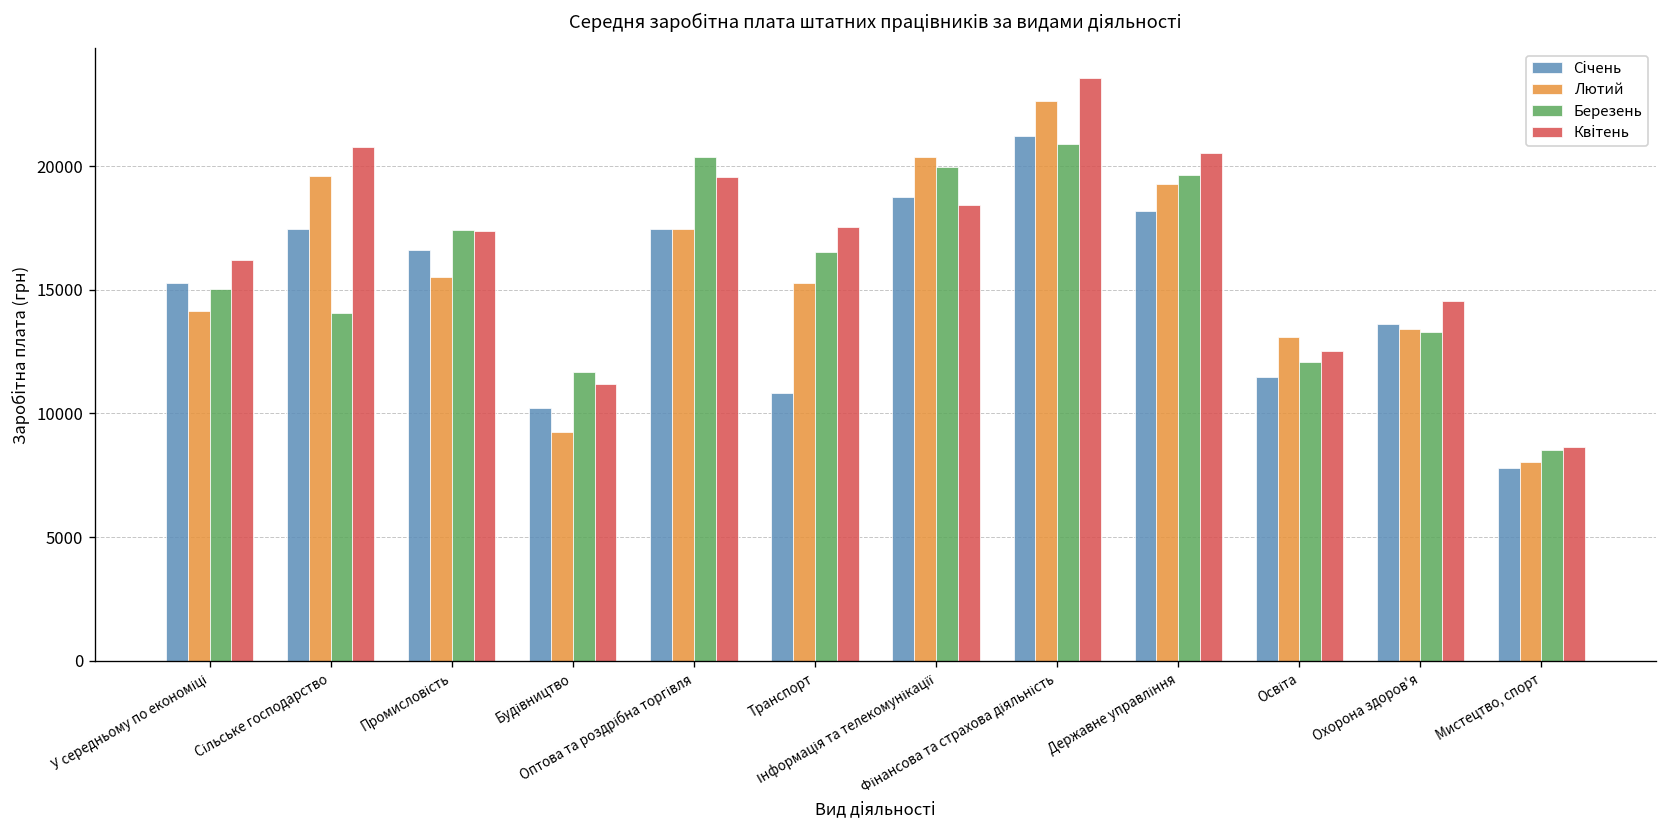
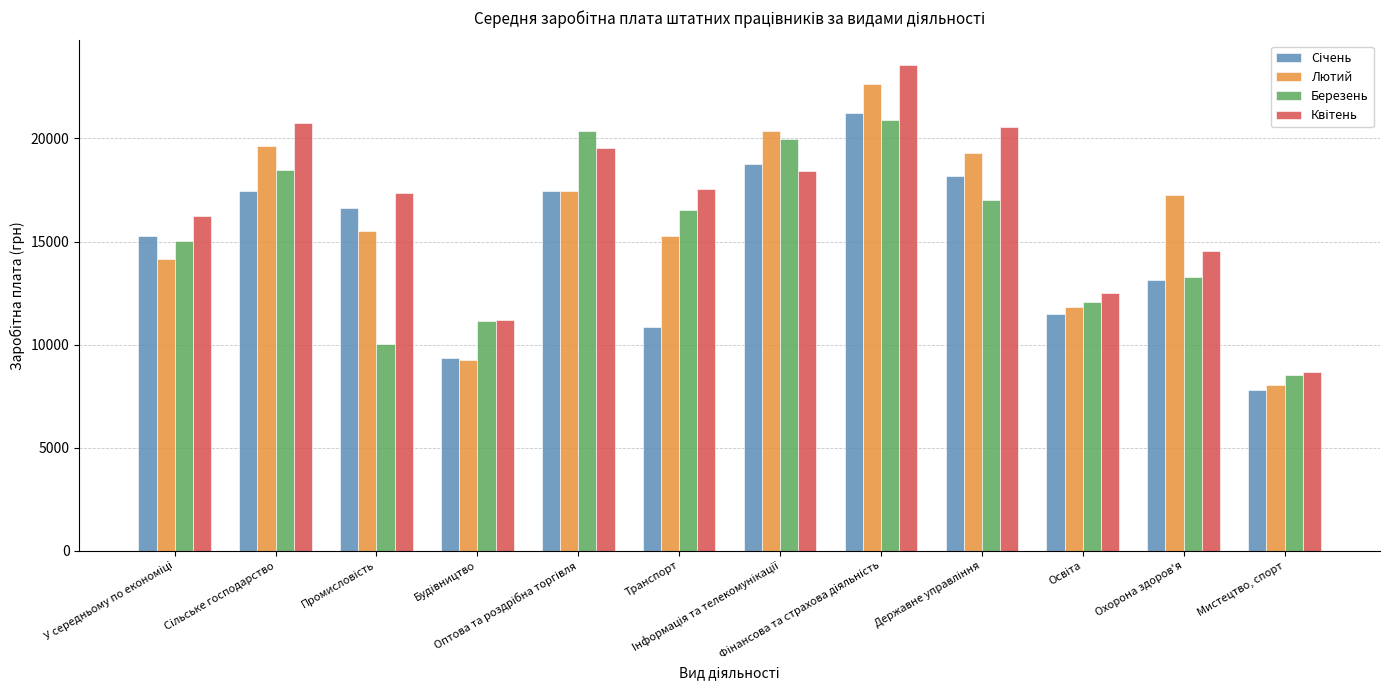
  {
    "Січень": {
      "У середньому по економіці": 15300,
      "Сільське господарство": 17400,
      "Промисловість": 16600,
-     "Будівництво": 10200,
+     "Будівництво": 9400,
      "Оптова та роздрібна торгівля": 17400,
      "Транспорт": 10800,
      "Інформація та телекомунікації": 18800,
      "Фінансова та страхова діяльність": 21200,
      "Державне управління": 18200,
      "Освіта": 11500,
-     "Охорона здоров'я": 13600,
+     "Охорона здоров'я": 13200,
      "Мистецтво, спорт": 7800
    },
    "Лютий": {
      "У середньому по економіці": 14200,
      "Сільське господарство": 19600,
      "Промисловість": 15500,
      "Будівництво": 9200,
      "Оптова та роздрібна торгівля": 17500,
      "Транспорт": 15300,
      "Інформація та телекомунікації": 20400,
      "Фінансова та страхова діяльність": 22600,
      "Державне управління": 19300,
-     "Освіта": 13100,
-     "Охорона здоров'я": 13400,
+     "Освіта": 11800,
+     "Охорона здоров'я": 17300,
      "Мистецтво, спорт": 8000
    },
    "Березень": {
      "У середньому по економіці": 15000,
-     "Сільське господарство": 14000,
-     "Промисловість": 17400,
-     "Будівництво": 11700,
+     "Сільське господарство": 18500,
+     "Промисловість": 10000,
+     "Будівництво": 11100,
      "Оптова та роздрібна торгівля": 20400,
      "Транспорт": 16500,
      "Інформація та телекомунікації": 20000,
      "Фінансова та страхова діяльність": 20900,
-     "Державне управління": 19700,
+     "Державне управління": 17000,
      "Освіта": 12100,
      "Охорона здоров'я": 13300,
      "Мистецтво, спорт": 8500
    },
    "Квітень": {
      "У середньому по економіці": 16200,
      "Сільське господарство": 20800,
      "Промисловість": 17400,
      "Будівництво": 11200,
      "Оптова та роздрібна торгівля": 19600,
      "Транспорт": 17500,
      "Інформація та телекомунікації": 18400,
      "Фінансова та страхова діяльність": 23600,
      "Державне управління": 20500,
      "Освіта": 12500,
      "Охорона здоров'я": 14600,
      "Мистецтво, спорт": 8700
    }
  }
